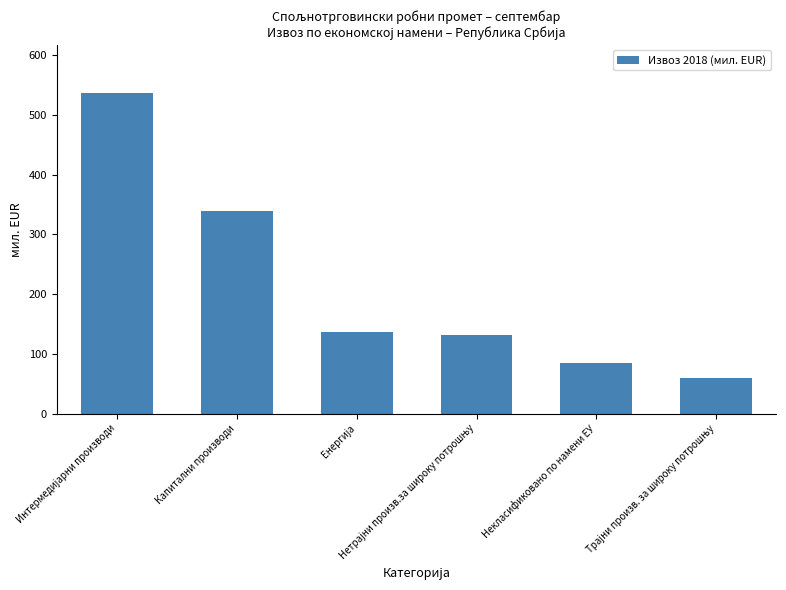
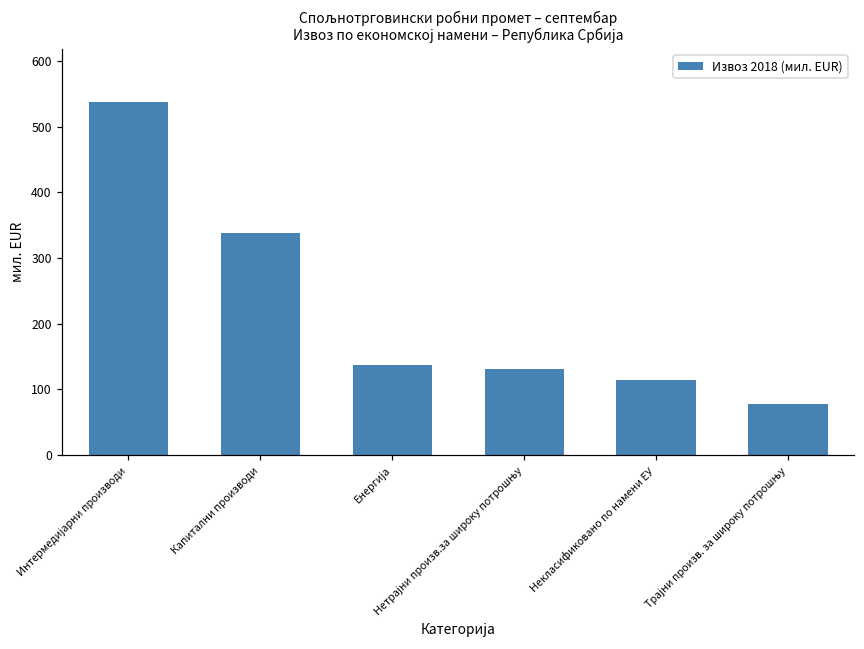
  {
    "Интермедијарни производи": 540,
    "Капитални производи": 340,
    "Енергија": 140,
    "Нетрајни произв.за широку потрошњу": 130,
-   "Некласификовано по намени ЕУ": 80,
-   "Трајни произв. за широку потрошњу": 60
+   "Некласификовано по намени ЕУ": 110,
+   "Трајни произв. за широку потрошњу": 80
  }
